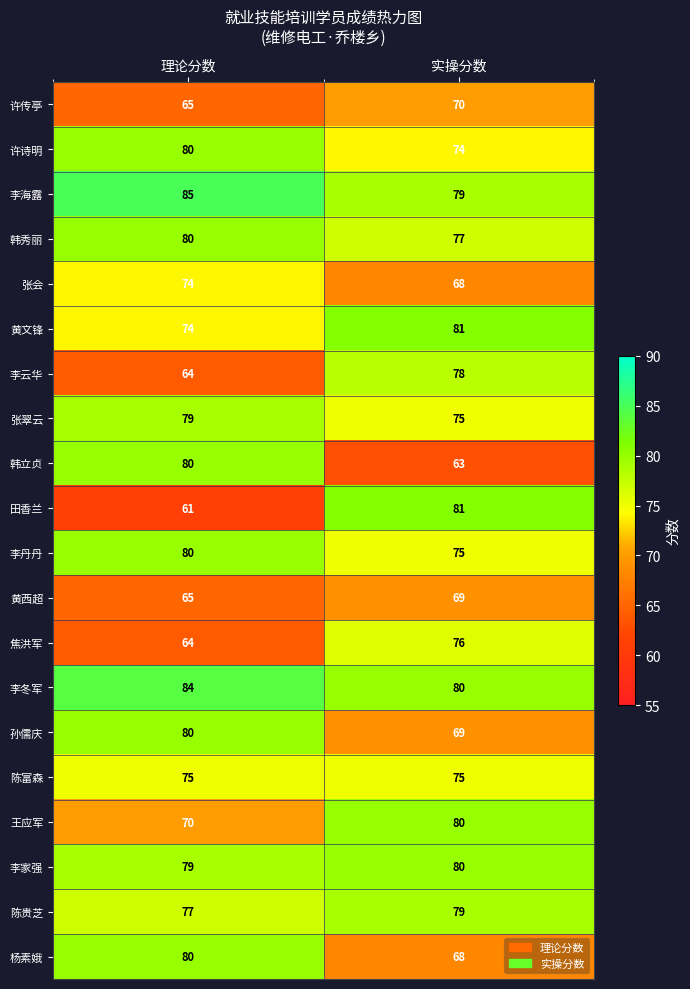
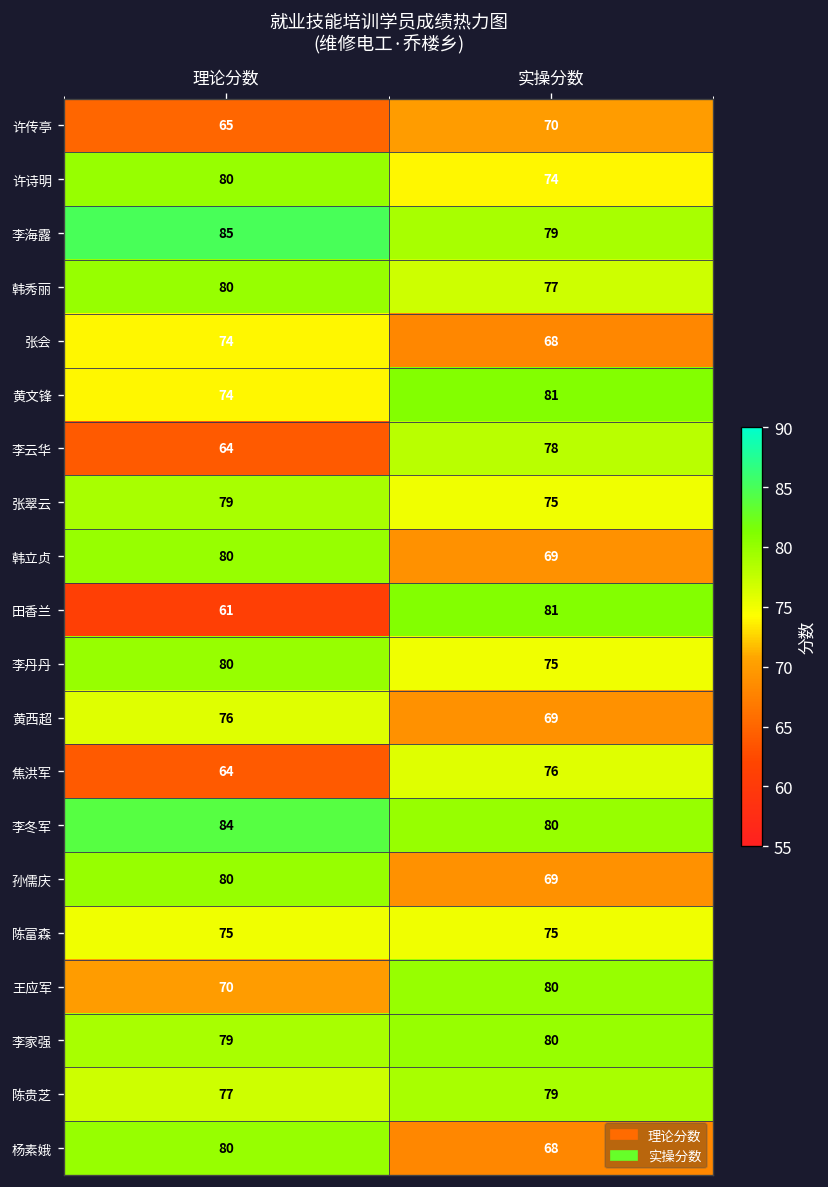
  {
    "许传亭": {
      "理论分数": 65,
      "实操分数": 70
    },
    "许诗明": {
      "理论分数": 80,
      "实操分数": 74
    },
    "李海露": {
      "理论分数": 85,
      "实操分数": 79
    },
    "韩秀丽": {
      "理论分数": 80,
      "实操分数": 77
    },
    "张会": {
      "理论分数": 74,
      "实操分数": 68
    },
    "黄文锋": {
      "理论分数": 74,
      "实操分数": 81
    },
    "李云华": {
      "理论分数": 64,
      "实操分数": 78
    },
    "张翠云": {
      "理论分数": 79,
      "实操分数": 75
    },
    "韩立贞": {
      "理论分数": 80,
-     "实操分数": 63
+     "实操分数": 69
    },
    "田香兰": {
      "理论分数": 61,
      "实操分数": 81
    },
    "李丹丹": {
      "理论分数": 80,
      "实操分数": 75
    },
    "黄西超": {
-     "理论分数": 65,
+     "理论分数": 76,
      "实操分数": 69
    },
    "焦洪军": {
      "理论分数": 64,
      "实操分数": 76
    },
    "李冬军": {
      "理论分数": 84,
      "实操分数": 80
    },
    "孙儒庆": {
      "理论分数": 80,
      "实操分数": 69
    },
    "陈富森": {
      "理论分数": 75,
      "实操分数": 75
    },
    "王应军": {
      "理论分数": 70,
      "实操分数": 80
    },
    "李家强": {
      "理论分数": 79,
      "实操分数": 80
    },
    "陈贵芝": {
      "理论分数": 77,
      "实操分数": 79
    },
    "杨素娥": {
      "理论分数": 80,
      "实操分数": 68
    }
  }
